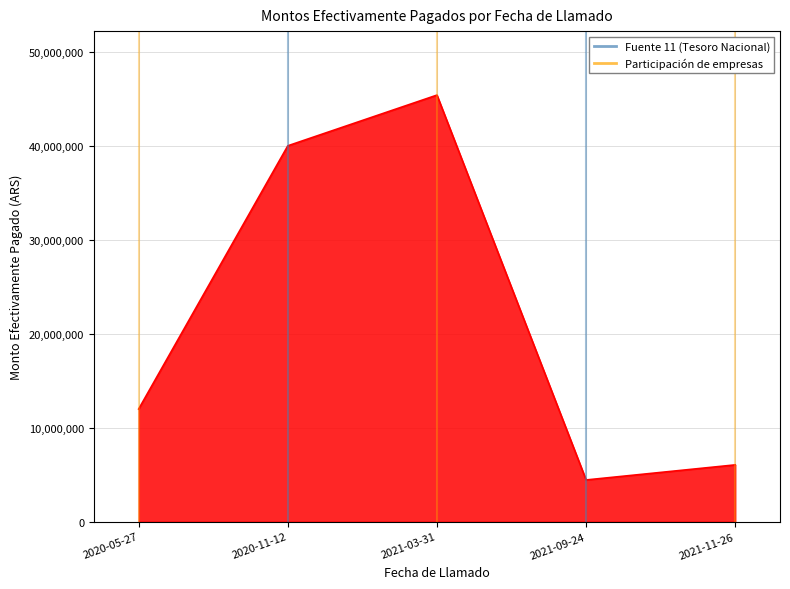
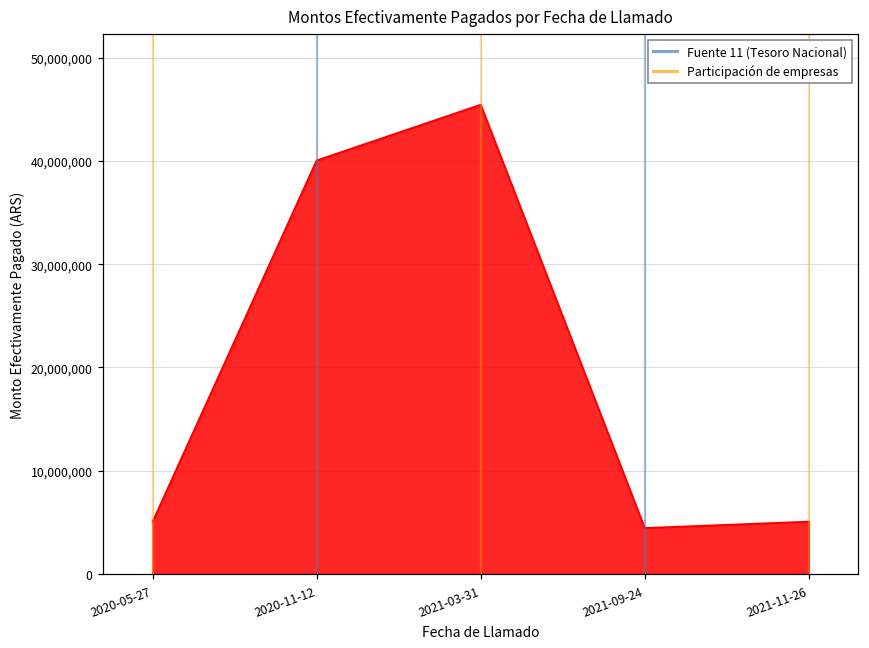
  {
-   "2020-05-27": "12,000,000",
+   "2020-05-27": "5,000,000",
    "2020-11-12": "40,000,000",
    "2021-03-31": "45,000,000",
    "2021-09-24": "4,000,000",
-   "2021-11-26": "6,000,000"
+   "2021-11-26": "5,000,000"
  }
